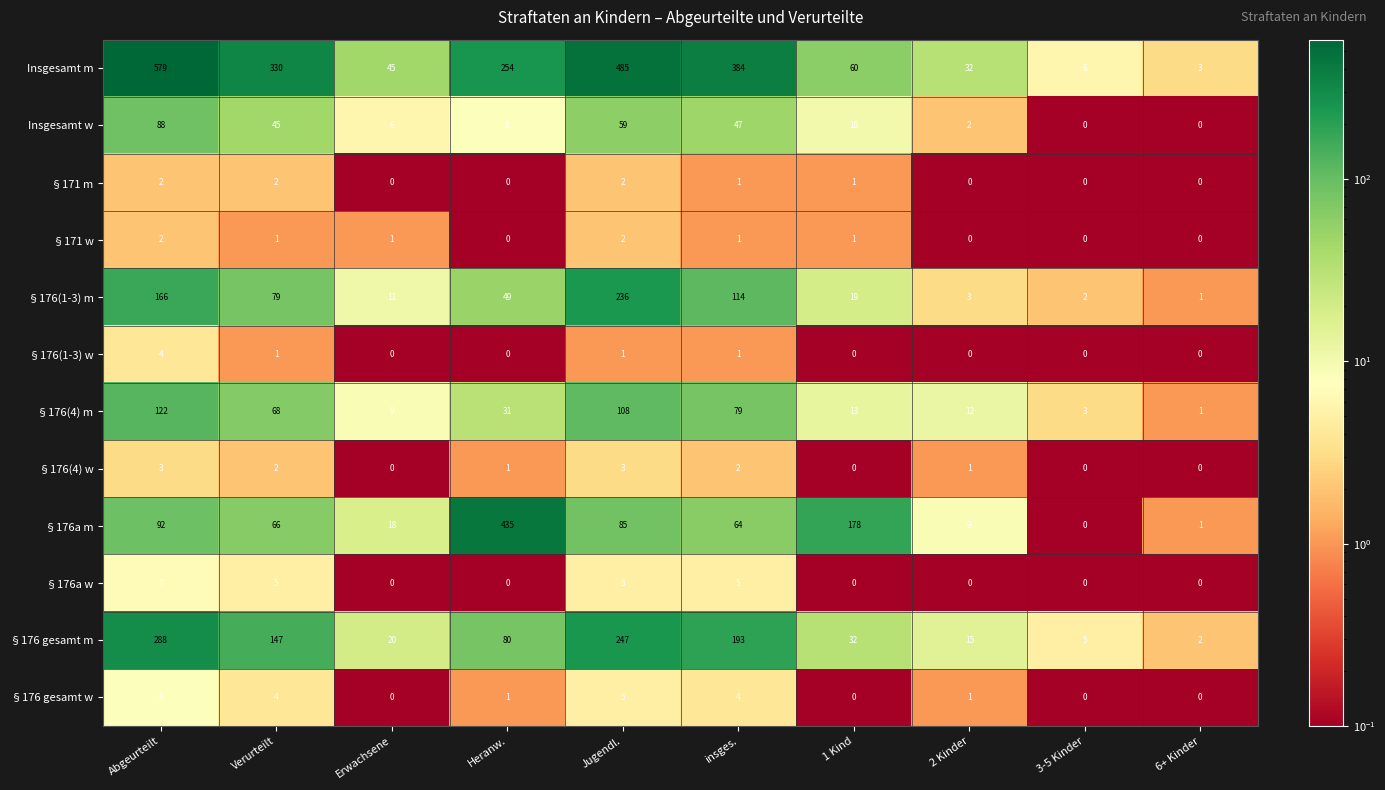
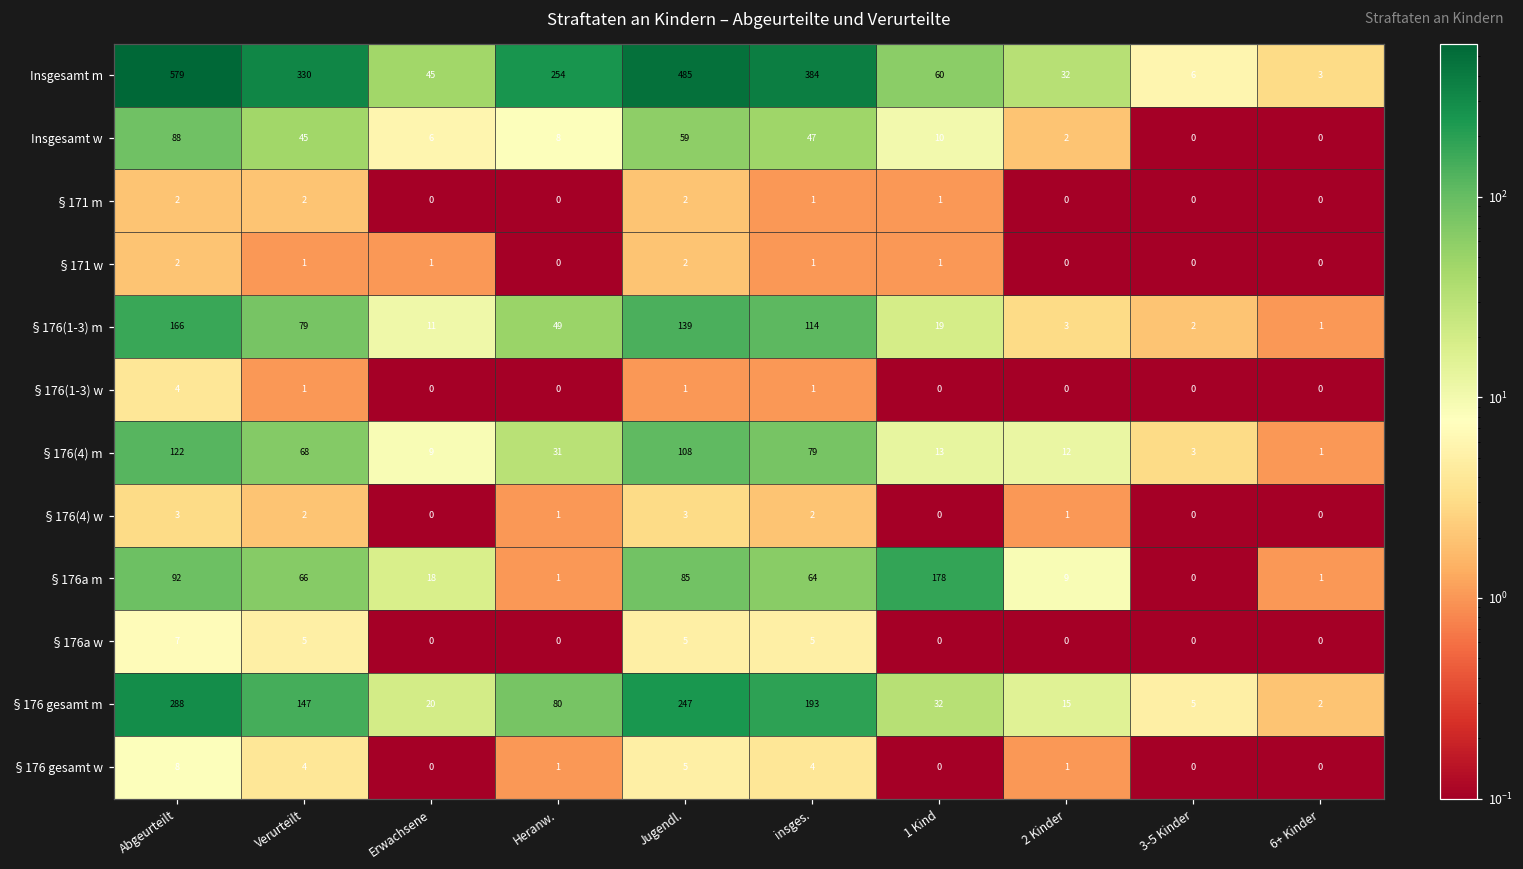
  {
    "Insgesamt m": {
      "Abgeurteilt": 579,
      "Verurteilt": 330,
      "Erwachsene": 45,
      "Heranw.": 254,
      "Jugendl.": 485,
      "insges.": 384,
      "1 Kind": 60,
      "2 Kinder": 32,
      "3-5 Kinder": 6,
      "6+ Kinder": 3
    },
    "Insgesamt w": {
      "Abgeurteilt": 88,
      "Verurteilt": 45,
      "Erwachsene": 6,
      "Heranw.": 8,
      "Jugendl.": 59,
      "insges.": 47,
      "1 Kind": 10,
      "2 Kinder": 2,
      "3-5 Kinder": 0,
      "6+ Kinder": 0
    },
    "§171 m": {
      "Abgeurteilt": 2,
      "Verurteilt": 2,
      "Erwachsene": 0,
      "Heranw.": 0,
      "Jugendl.": 2,
      "insges.": 1,
      "1 Kind": 1,
      "2 Kinder": 0,
      "3-5 Kinder": 0,
      "6+ Kinder": 0
    },
    "§171 w": {
      "Abgeurteilt": 2,
      "Verurteilt": 1,
      "Erwachsene": 1,
      "Heranw.": 0,
      "Jugendl.": 2,
      "insges.": 1,
      "1 Kind": 1,
      "2 Kinder": 0,
      "3-5 Kinder": 0,
      "6+ Kinder": 0
    },
    "§176(1-3) m": {
      "Abgeurteilt": 166,
      "Verurteilt": 79,
      "Erwachsene": 11,
      "Heranw.": 49,
-     "Jugendl.": 236,
+     "Jugendl.": 139,
      "insges.": 114,
      "1 Kind": 19,
      "2 Kinder": 3,
      "3-5 Kinder": 2,
      "6+ Kinder": 1
    },
    "§176(1-3) w": {
      "Abgeurteilt": 4,
      "Verurteilt": 1,
      "Erwachsene": 0,
      "Heranw.": 0,
      "Jugendl.": 1,
      "insges.": 1,
      "1 Kind": 0,
      "2 Kinder": 0,
      "3-5 Kinder": 0,
      "6+ Kinder": 0
    },
    "§176(4) m": {
      "Abgeurteilt": 122,
      "Verurteilt": 68,
      "Erwachsene": 9,
      "Heranw.": 31,
      "Jugendl.": 108,
      "insges.": 79,
      "1 Kind": 13,
      "2 Kinder": 12,
      "3-5 Kinder": 3,
      "6+ Kinder": 1
    },
    "§176(4) w": {
      "Abgeurteilt": 3,
      "Verurteilt": 2,
      "Erwachsene": 0,
      "Heranw.": 1,
      "Jugendl.": 3,
      "insges.": 2,
      "1 Kind": 0,
      "2 Kinder": 1,
      "3-5 Kinder": 0,
      "6+ Kinder": 0
    },
    "§176a m": {
      "Abgeurteilt": 92,
      "Verurteilt": 66,
      "Erwachsene": 18,
-     "Heranw.": 435,
+     "Heranw.": 1,
      "Jugendl.": 85,
      "insges.": 64,
      "1 Kind": 178,
      "2 Kinder": 9,
      "3-5 Kinder": 0,
      "6+ Kinder": 1
    },
    "§176a w": {
      "Abgeurteilt": 7,
      "Verurteilt": 5,
      "Erwachsene": 0,
      "Heranw.": 0,
      "Jugendl.": 5,
      "insges.": 5,
      "1 Kind": 0,
      "2 Kinder": 0,
      "3-5 Kinder": 0,
      "6+ Kinder": 0
    },
    "§176 gesamt m": {
      "Abgeurteilt": 288,
      "Verurteilt": 147,
      "Erwachsene": 20,
      "Heranw.": 80,
      "Jugendl.": 247,
      "insges.": 193,
      "1 Kind": 32,
      "2 Kinder": 15,
      "3-5 Kinder": 5,
      "6+ Kinder": 2
    },
    "§176 gesamt w": {
      "Abgeurteilt": 8,
      "Verurteilt": 4,
      "Erwachsene": 0,
      "Heranw.": 1,
      "Jugendl.": 5,
      "insges.": 4,
      "1 Kind": 0,
      "2 Kinder": 1,
      "3-5 Kinder": 0,
      "6+ Kinder": 0
    }
  }
